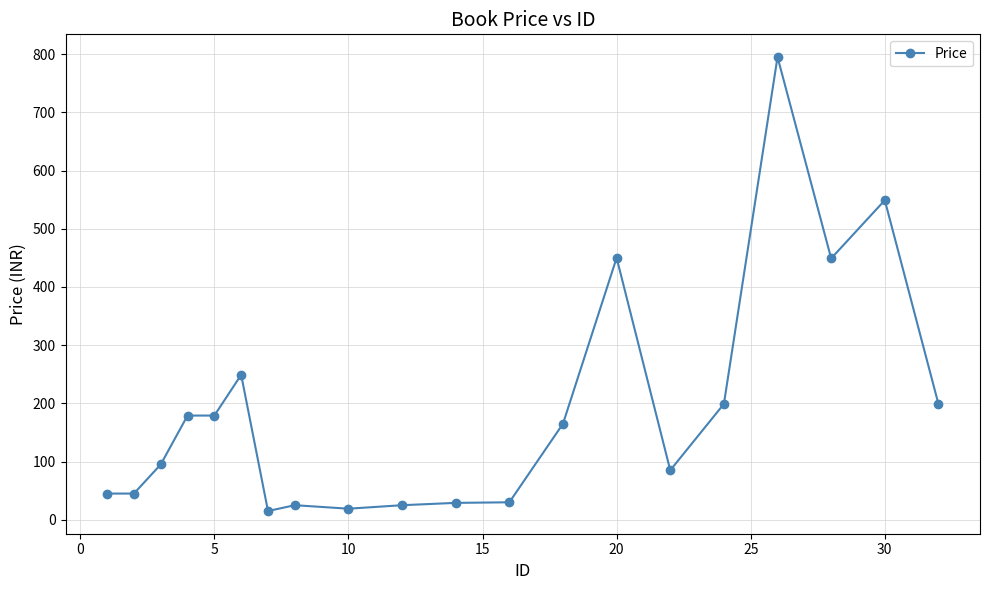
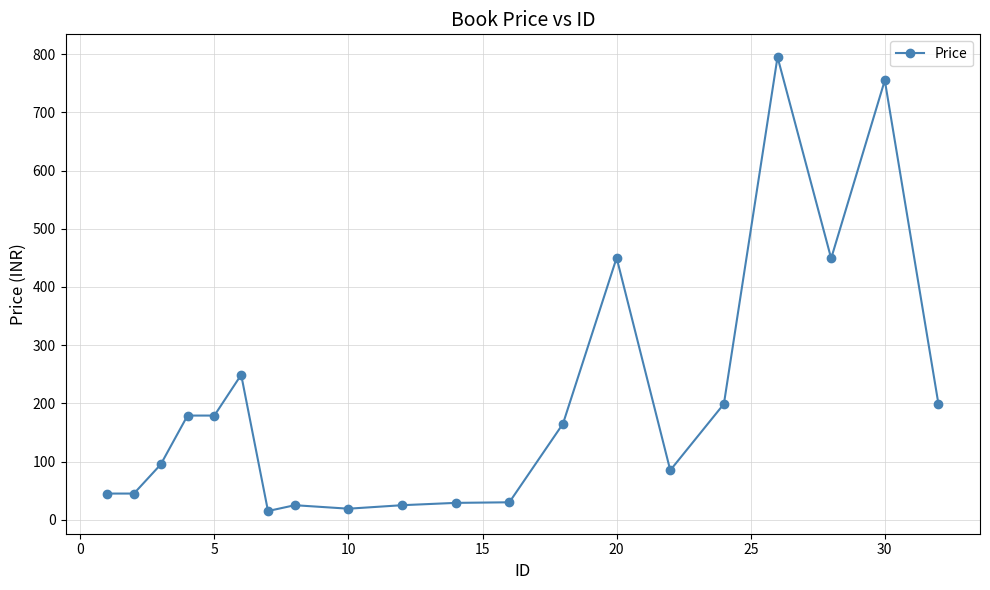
  {
    "5": 180,
    "10": 20,
    "20": 450,
-   "30": 550
+   "30": 760
  }
